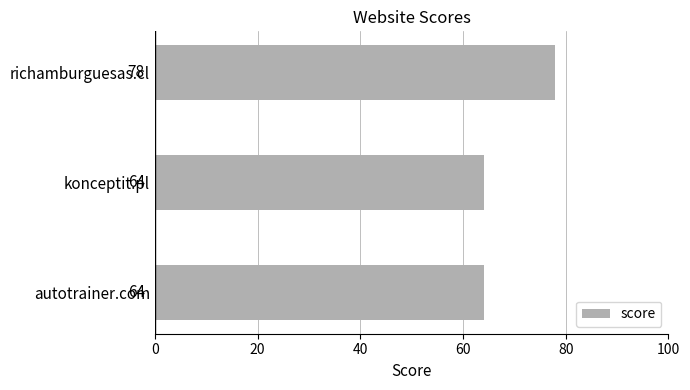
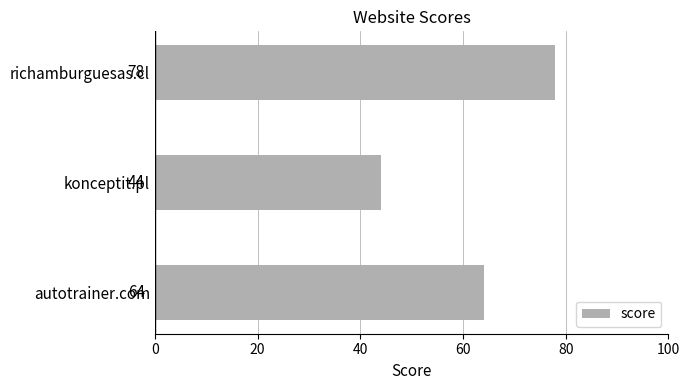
  {
-   "konceptit.pl": 64
+   "konceptit.pl": 44
  }
